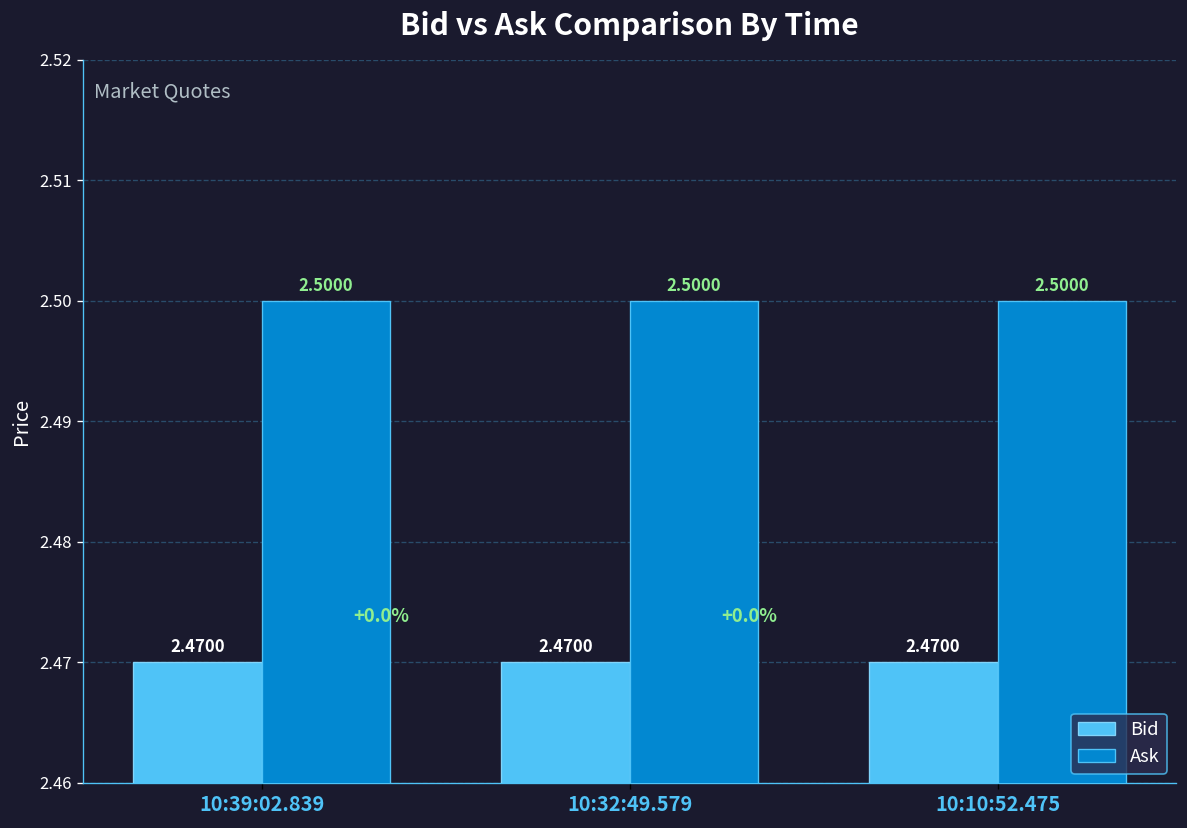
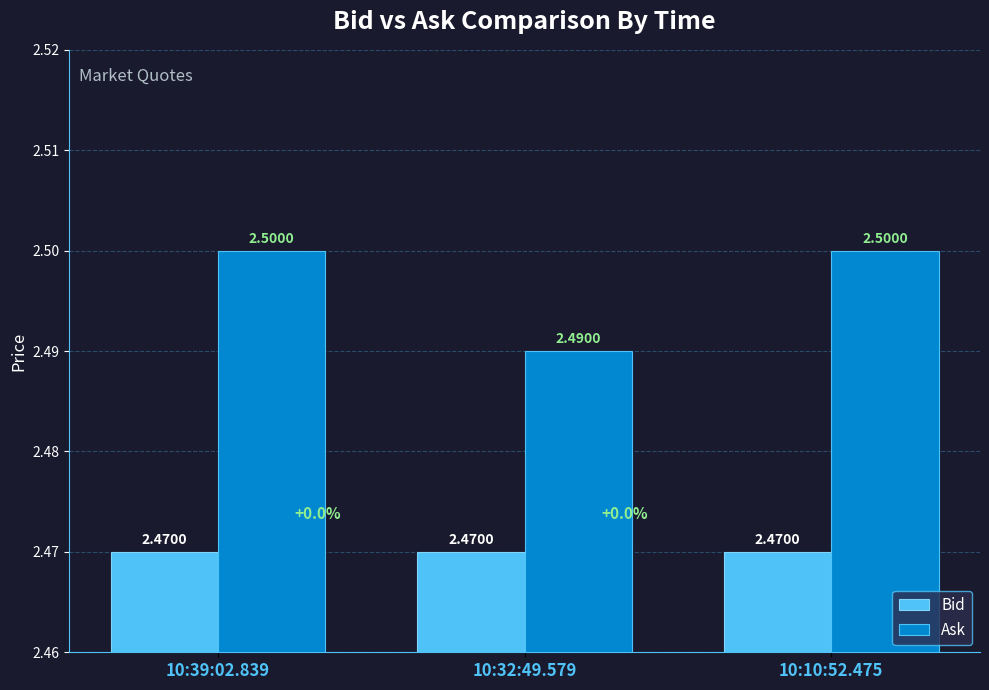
  {
    "Bid": {
      "10:39:02.839": 2.4700,
      "10:32:49.579": 2.4700,
      "10:10:52.475": 2.4700
    },
    "Ask": {
      "10:39:02.839": 2.5000,
-     "10:32:49.579": 2.5000,
+     "10:32:49.579": 2.4900,
      "10:10:52.475": 2.5000
    }
  }
